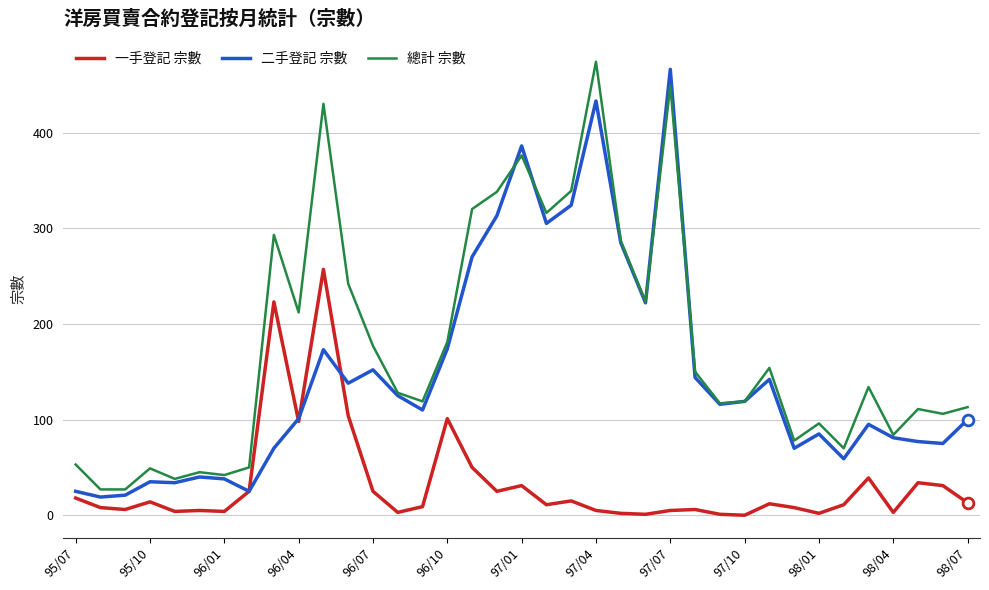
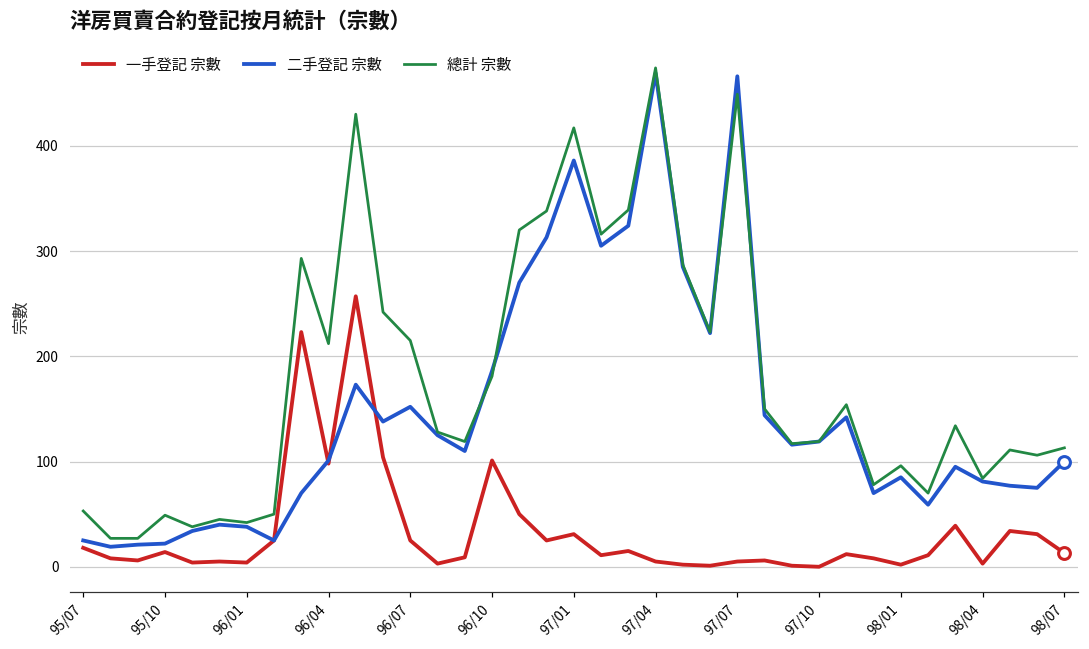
  {
    "一手登記 宗數": {
      "95/07": 20,
      "95/10": 10,
      "96/01": 0,
      "96/04": 100,
      "96/07": 30,
      "96/10": 100,
      "97/01": 30,
      "97/04": 10,
      "97/07": 10,
      "97/10": 0,
      "98/01": 0,
      "98/04": 0
    },
    "二手登記 宗數": {
      "95/07": 30,
-     "95/10": 40,
+     "95/10": 20,
      "96/01": 40,
      "96/04": 100,
      "96/07": 150,
-     "96/10": 170,
+     "96/10": 190,
      "97/01": 390,
-     "97/04": 430,
+     "97/04": 470,
      "97/07": 470,
      "98/01": 90,
      "98/04": 80
    },
    "總計 宗數": {
      "95/07": 50,
      "95/10": 50,
      "96/01": 40,
      "96/04": 210,
-     "96/07": 180,
+     "96/07": 220,
      "96/10": 180,
-     "97/01": 380,
+     "97/01": 420,
      "97/04": 470,
      "97/07": 450,
      "98/01": 100,
      "98/04": 80,
      "98/07": 110
    }
  }
